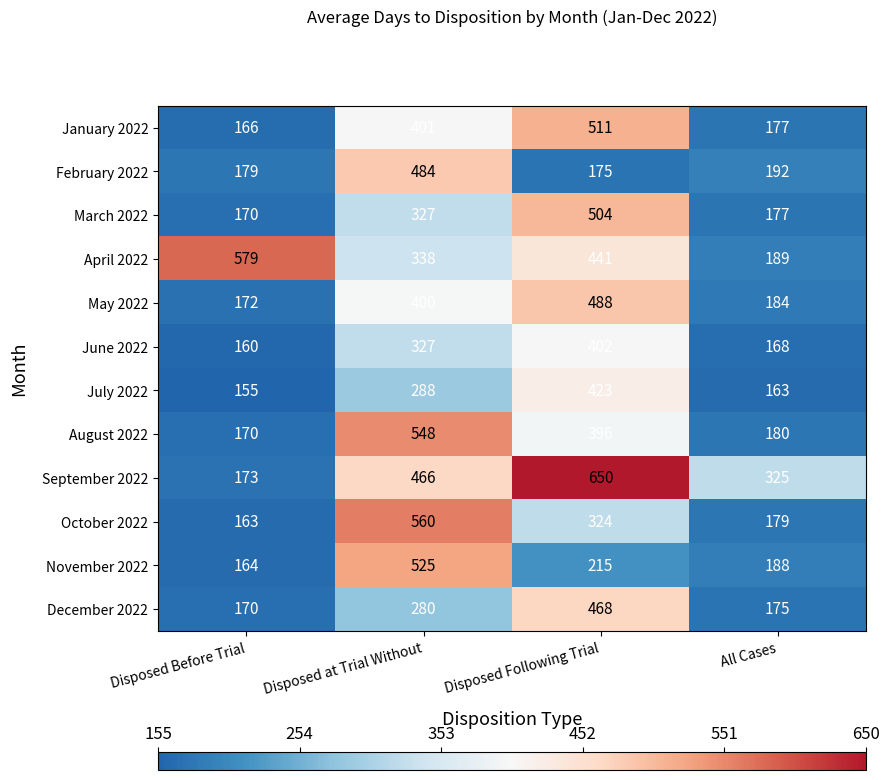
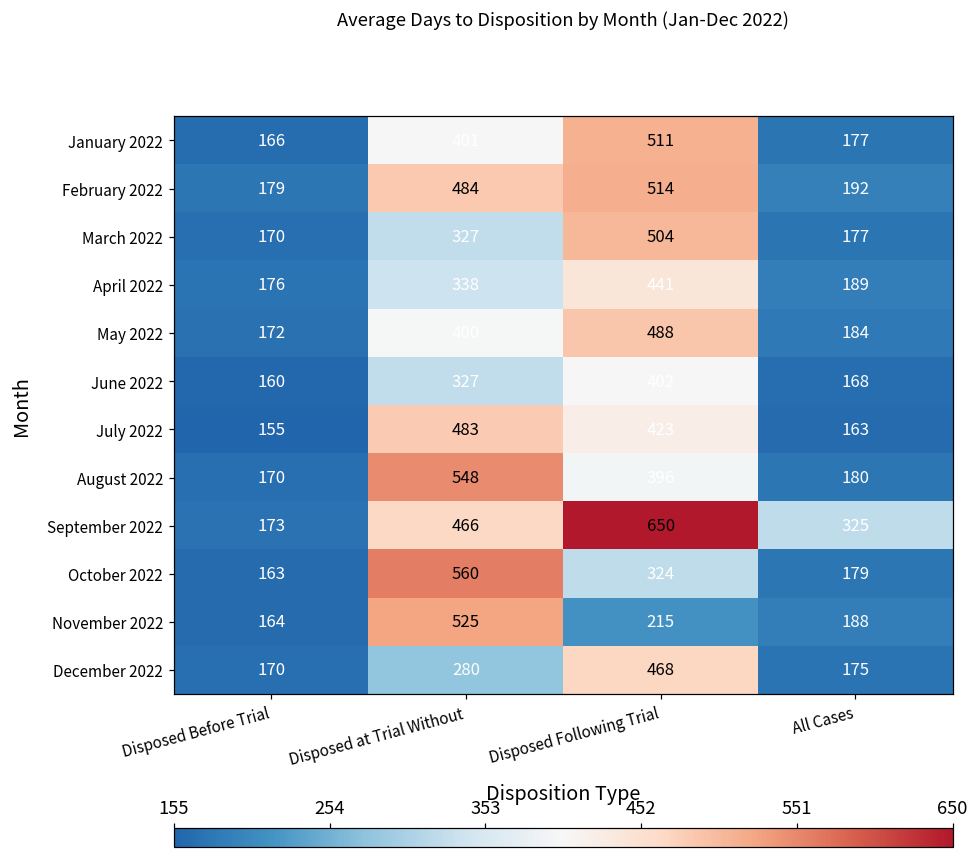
  {
    "January 2022": {
      "Disposed Before Trial": 166,
      "Disposed Following Trial": 511,
      "All Cases": 177
    },
    "February 2022": {
      "Disposed Before Trial": 179,
      "Disposed at Trial Without": 484,
-     "Disposed Following Trial": 175,
+     "Disposed Following Trial": 514,
      "All Cases": 192
    },
    "March 2022": {
      "Disposed Before Trial": 170,
      "Disposed at Trial Without": 327,
      "Disposed Following Trial": 504,
      "All Cases": 177
    },
    "April 2022": {
-     "Disposed Before Trial": 579,
+     "Disposed Before Trial": 176,
      "Disposed at Trial Without": 338,
      "All Cases": 189
    },
    "May 2022": {
      "Disposed Before Trial": 172,
      "Disposed Following Trial": 488,
      "All Cases": 184
    },
    "June 2022": {
      "Disposed Before Trial": 160,
      "Disposed at Trial Without": 327,
      "All Cases": 168
    },
    "July 2022": {
      "Disposed Before Trial": 155,
-     "Disposed at Trial Without": 288,
+     "Disposed at Trial Without": 483,
      "All Cases": 163
    },
    "August 2022": {
      "Disposed Before Trial": 170,
      "Disposed at Trial Without": 548,
      "All Cases": 180
    },
    "September 2022": {
      "Disposed Before Trial": 173,
      "Disposed at Trial Without": 466,
      "Disposed Following Trial": 650,
      "All Cases": 325
    },
    "October 2022": {
      "Disposed Before Trial": 163,
      "Disposed at Trial Without": 560,
      "Disposed Following Trial": 324,
      "All Cases": 179
    },
    "November 2022": {
      "Disposed Before Trial": 164,
      "Disposed at Trial Without": 525,
      "Disposed Following Trial": 215,
      "All Cases": 188
    },
    "December 2022": {
      "Disposed Before Trial": 170,
      "Disposed at Trial Without": 280,
      "Disposed Following Trial": 468,
      "All Cases": 175
    }
  }
